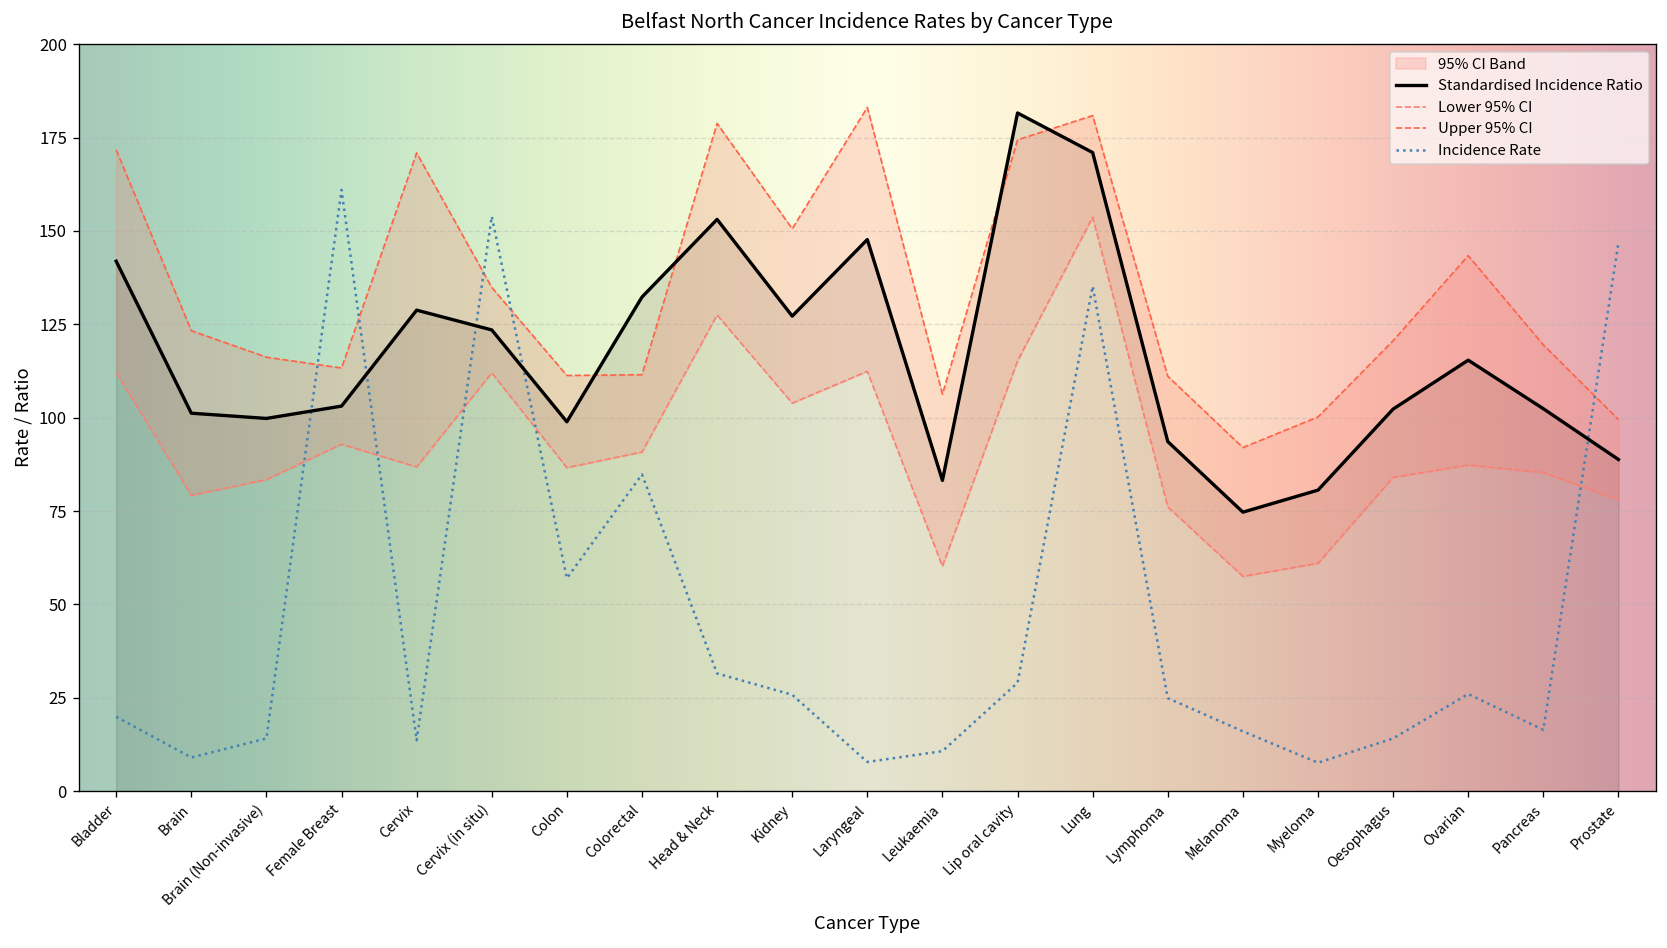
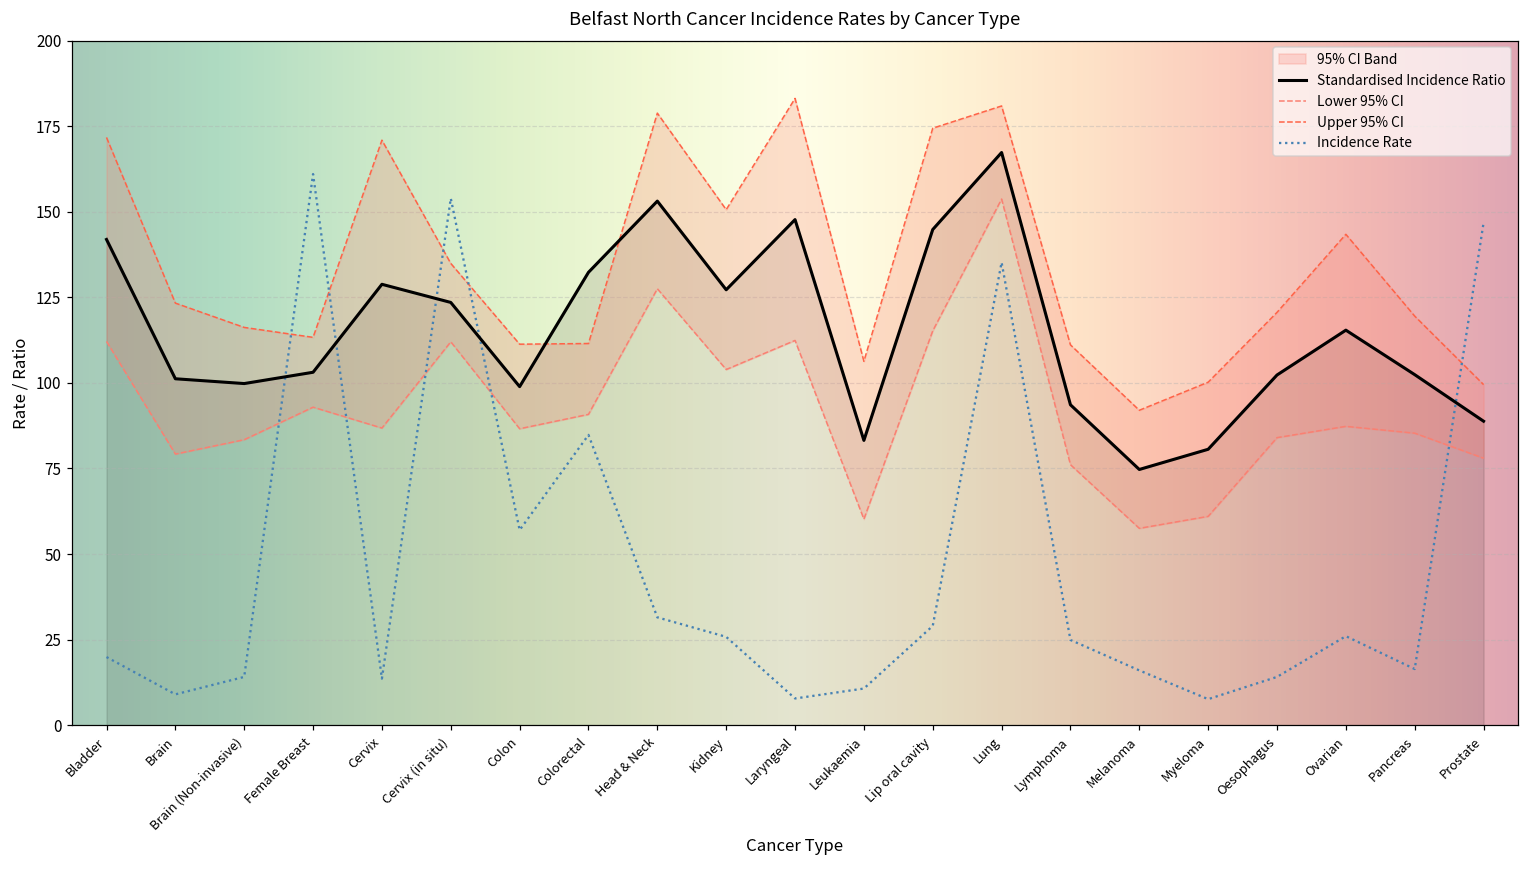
  {
    "Standardised Incidence Ratio": {
      "Bladder": 142,
      "Brain": 101,
      "Brain (Non-invasive)": 100,
      "Female Breast": 103,
      "Cervix": 129,
      "Cervix (in situ)": 124,
      "Colon": 99,
      "Colorectal": 132,
      "Head & Neck": 153,
      "Kidney": 127,
      "Laryngeal": 148,
      "Leukaemia": 83,
-     "Lip oral cavity": 182,
-     "Lung": 171,
+     "Lip oral cavity": 145,
+     "Lung": 167,
      "Lymphoma": 94,
      "Melanoma": 75,
      "Myeloma": 81,
      "Oesophagus": 102,
      "Ovarian": 115,
      "Pancreas": 102,
      "Prostate": 89
    },
    "Incidence Rate": {
      "Bladder": 20,
      "Brain": 9,
      "Brain (Non-invasive)": 14,
      "Female Breast": 161,
      "Cervix": 14,
      "Cervix (in situ)": 154,
      "Colon": 57,
      "Colorectal": 85,
      "Head & Neck": 32,
      "Kidney": 26,
      "Laryngeal": 8,
      "Leukaemia": 11,
      "Lip oral cavity": 29,
      "Lung": 135,
      "Lymphoma": 25,
      "Melanoma": 16,
      "Myeloma": 8,
      "Oesophagus": 14,
      "Ovarian": 26,
      "Pancreas": 16,
      "Prostate": 147
    }
  }
